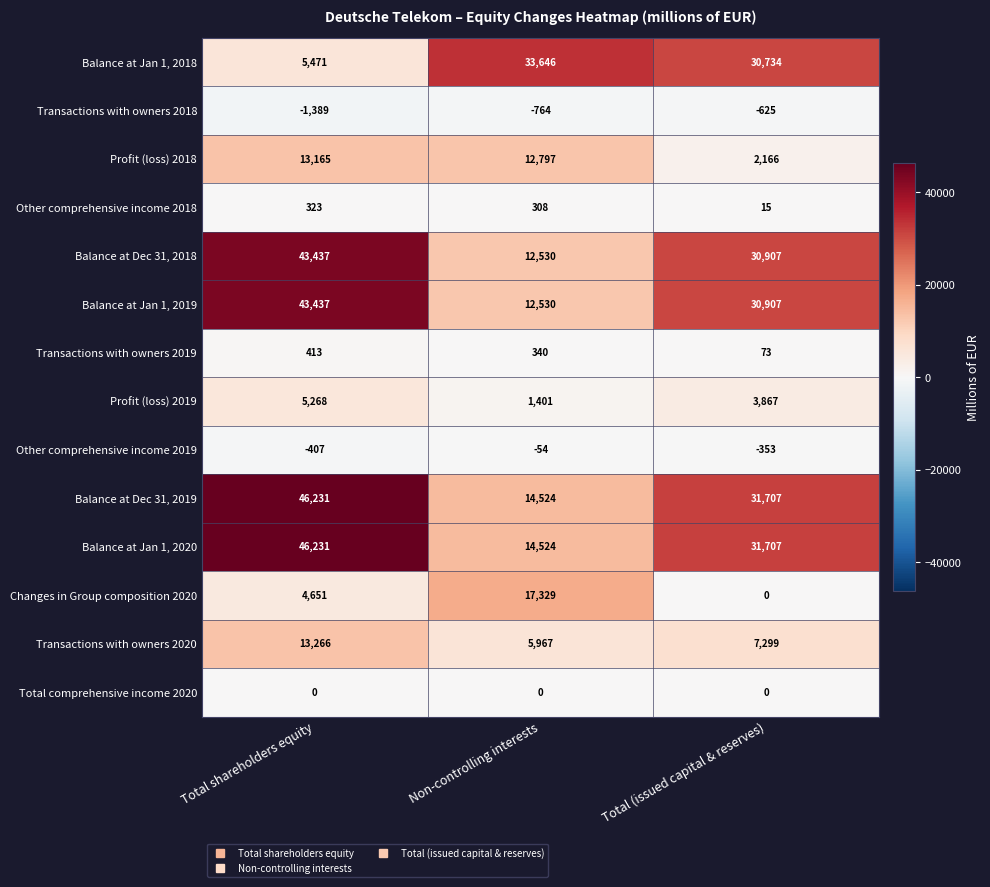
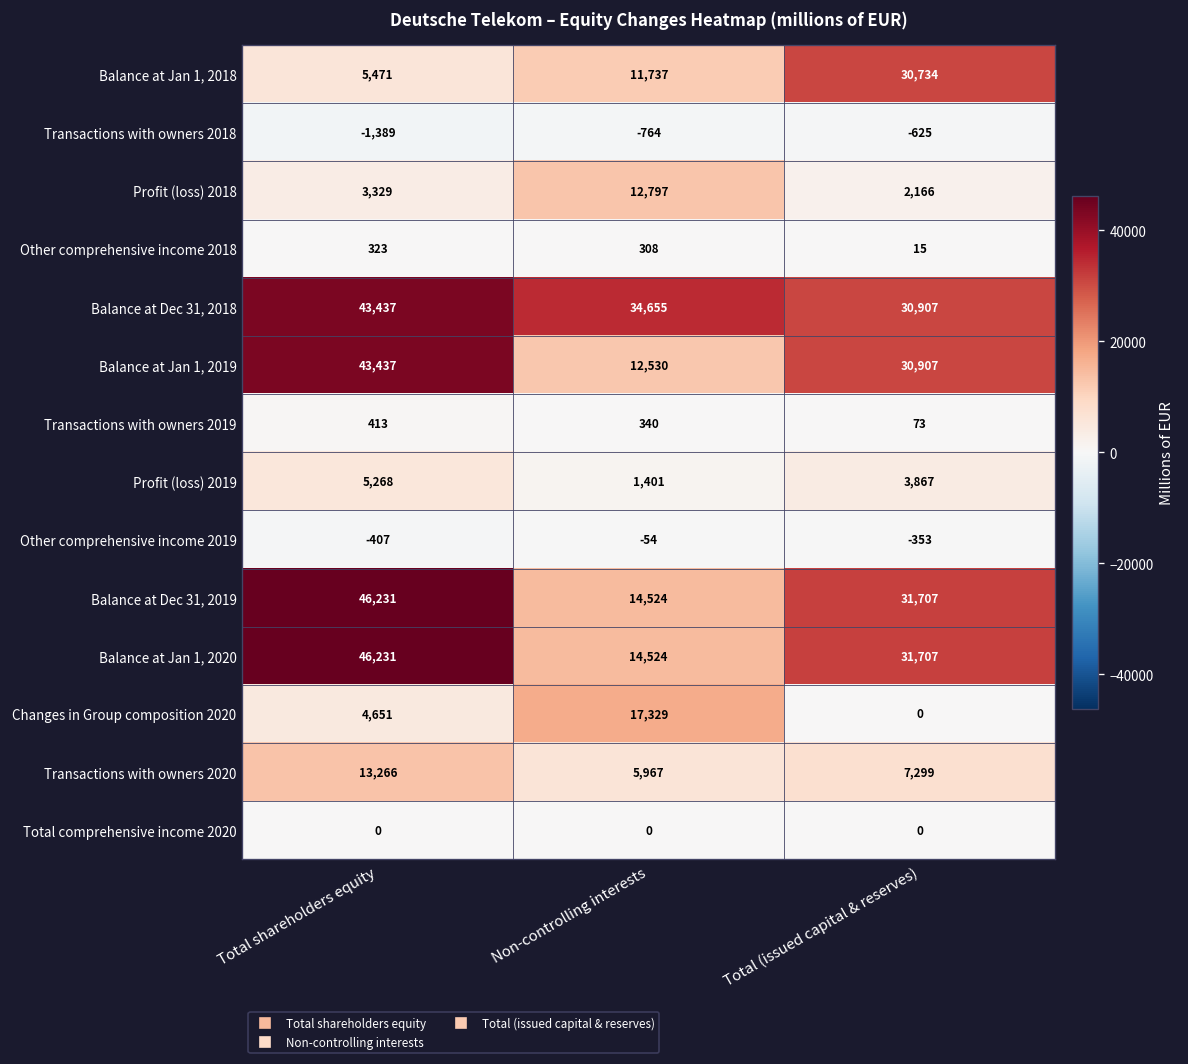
  {
    "Balance at Jan 1, 2018": {
      "Total shareholders equity": "5,471",
-     "Non-controlling interests": "33,646",
+     "Non-controlling interests": "11,737",
      "Total (issued capital & reserves)": "30,734"
    },
    "Transactions with owners 2018": {
      "Total shareholders equity": "-1,389",
      "Non-controlling interests": "-764",
      "Total (issued capital & reserves)": "-625"
    },
    "Profit (loss) 2018": {
-     "Total shareholders equity": "13,165",
+     "Total shareholders equity": "3,329",
      "Non-controlling interests": "12,797",
      "Total (issued capital & reserves)": "2,166"
    },
    "Other comprehensive income 2018": {
      "Total shareholders equity": "323",
      "Non-controlling interests": "308",
      "Total (issued capital & reserves)": "15"
    },
    "Balance at Dec 31, 2018": {
      "Total shareholders equity": "43,437",
-     "Non-controlling interests": "12,530",
+     "Non-controlling interests": "34,655",
      "Total (issued capital & reserves)": "30,907"
    },
    "Balance at Jan 1, 2019": {
      "Total shareholders equity": "43,437",
      "Non-controlling interests": "12,530",
      "Total (issued capital & reserves)": "30,907"
    },
    "Transactions with owners 2019": {
      "Total shareholders equity": "413",
      "Non-controlling interests": "340",
      "Total (issued capital & reserves)": "73"
    },
    "Profit (loss) 2019": {
      "Total shareholders equity": "5,268",
      "Non-controlling interests": "1,401",
      "Total (issued capital & reserves)": "3,867"
    },
    "Other comprehensive income 2019": {
      "Total shareholders equity": "-407",
      "Non-controlling interests": "-54",
      "Total (issued capital & reserves)": "-353"
    },
    "Balance at Dec 31, 2019": {
      "Total shareholders equity": "46,231",
      "Non-controlling interests": "14,524",
      "Total (issued capital & reserves)": "31,707"
    },
    "Balance at Jan 1, 2020": {
      "Total shareholders equity": "46,231",
      "Non-controlling interests": "14,524",
      "Total (issued capital & reserves)": "31,707"
    },
    "Changes in Group composition 2020": {
      "Total shareholders equity": "4,651",
      "Non-controlling interests": "17,329",
      "Total (issued capital & reserves)": "0"
    },
    "Transactions with owners 2020": {
      "Total shareholders equity": "13,266",
      "Non-controlling interests": "5,967",
      "Total (issued capital & reserves)": "7,299"
    },
    "Total comprehensive income 2020": {
      "Total shareholders equity": "0",
      "Non-controlling interests": "0",
      "Total (issued capital & reserves)": "0"
    }
  }
